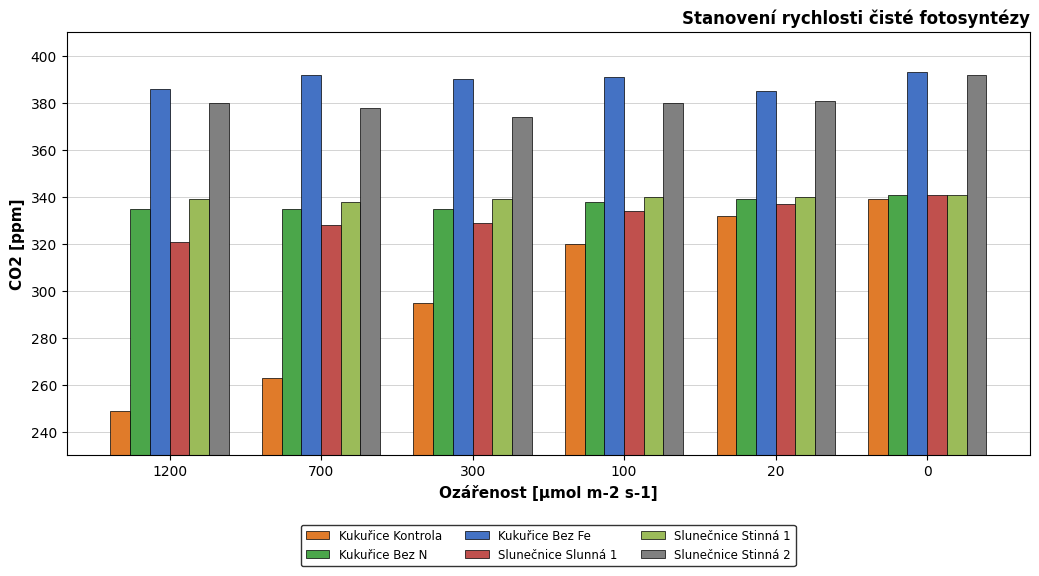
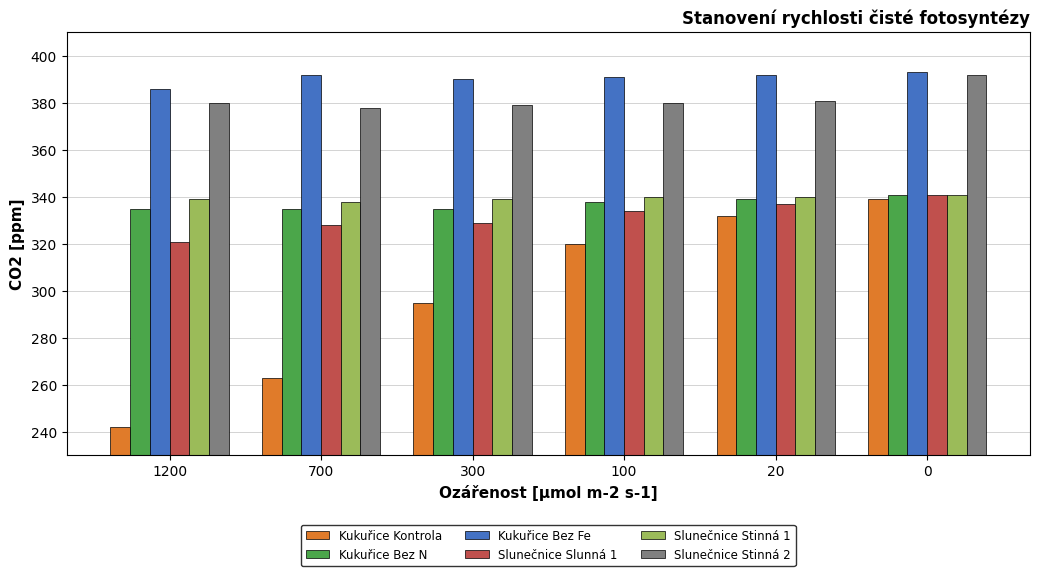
  {
    "Kukuřice Kontrola": {
-     "1200": 249,
+     "1200": 242,
      "700": 263,
      "300": 295,
      "100": 320,
      "20": 332,
      "0": 339
    },
    "Kukuřice Bez N": {
      "1200": 335,
      "700": 335,
      "300": 335,
      "100": 338,
      "20": 339,
      "0": 341
    },
    "Kukuřice Bez Fe": {
      "1200": 386,
      "700": 392,
      "300": 390,
      "100": 391,
-     "20": 385,
+     "20": 392,
      "0": 393
    },
    "Slunečnice Slunná 1": {
      "1200": 321,
      "700": 328,
      "300": 329,
      "100": 334,
      "20": 337,
      "0": 341
    },
    "Slunečnice Stinná 1": {
      "1200": 339,
      "700": 338,
      "300": 339,
      "100": 340,
      "20": 340,
      "0": 341
    },
    "Slunečnice Stinná 2": {
      "1200": 380,
      "700": 378,
-     "300": 374,
+     "300": 379,
      "100": 380,
      "20": 381,
      "0": 392
    }
  }
